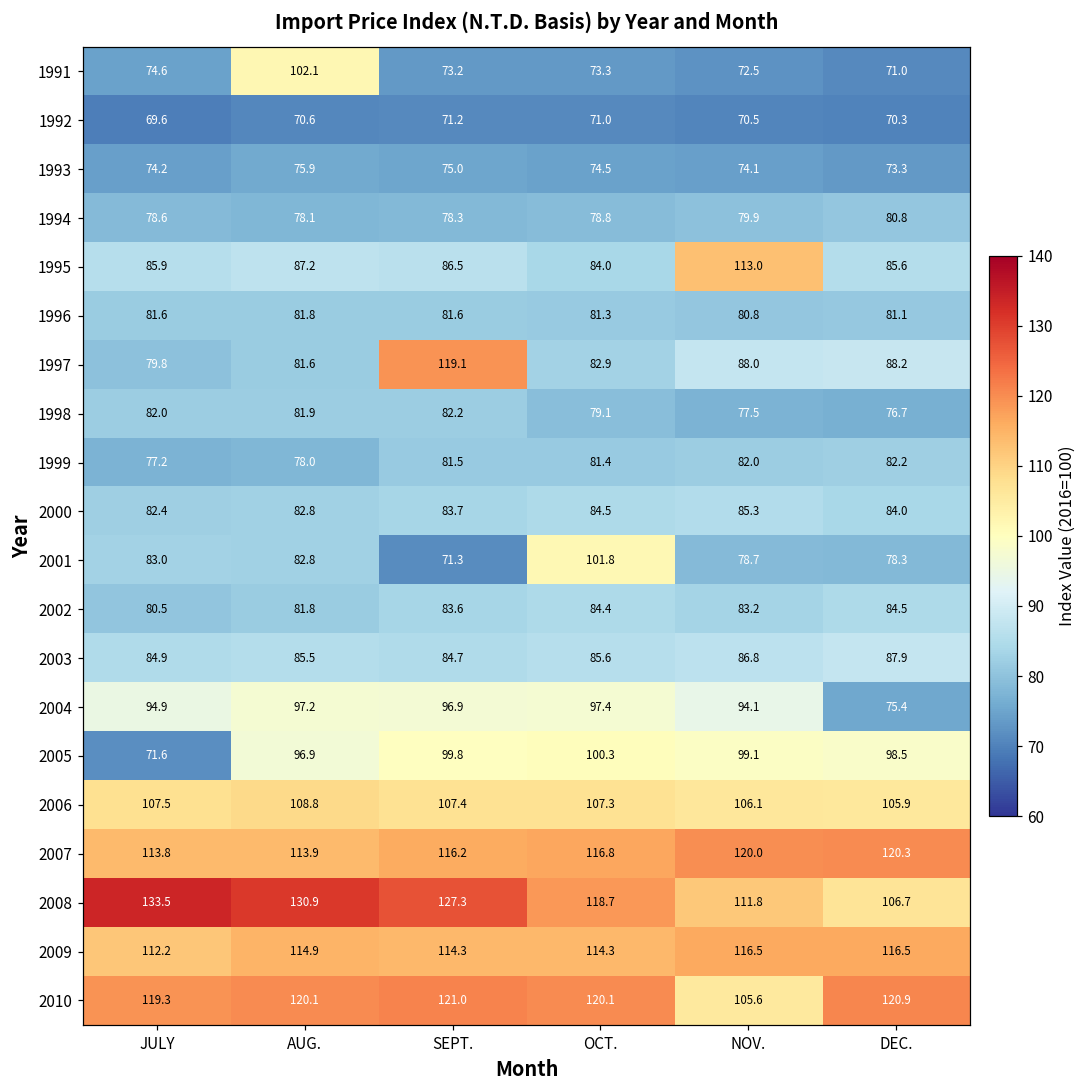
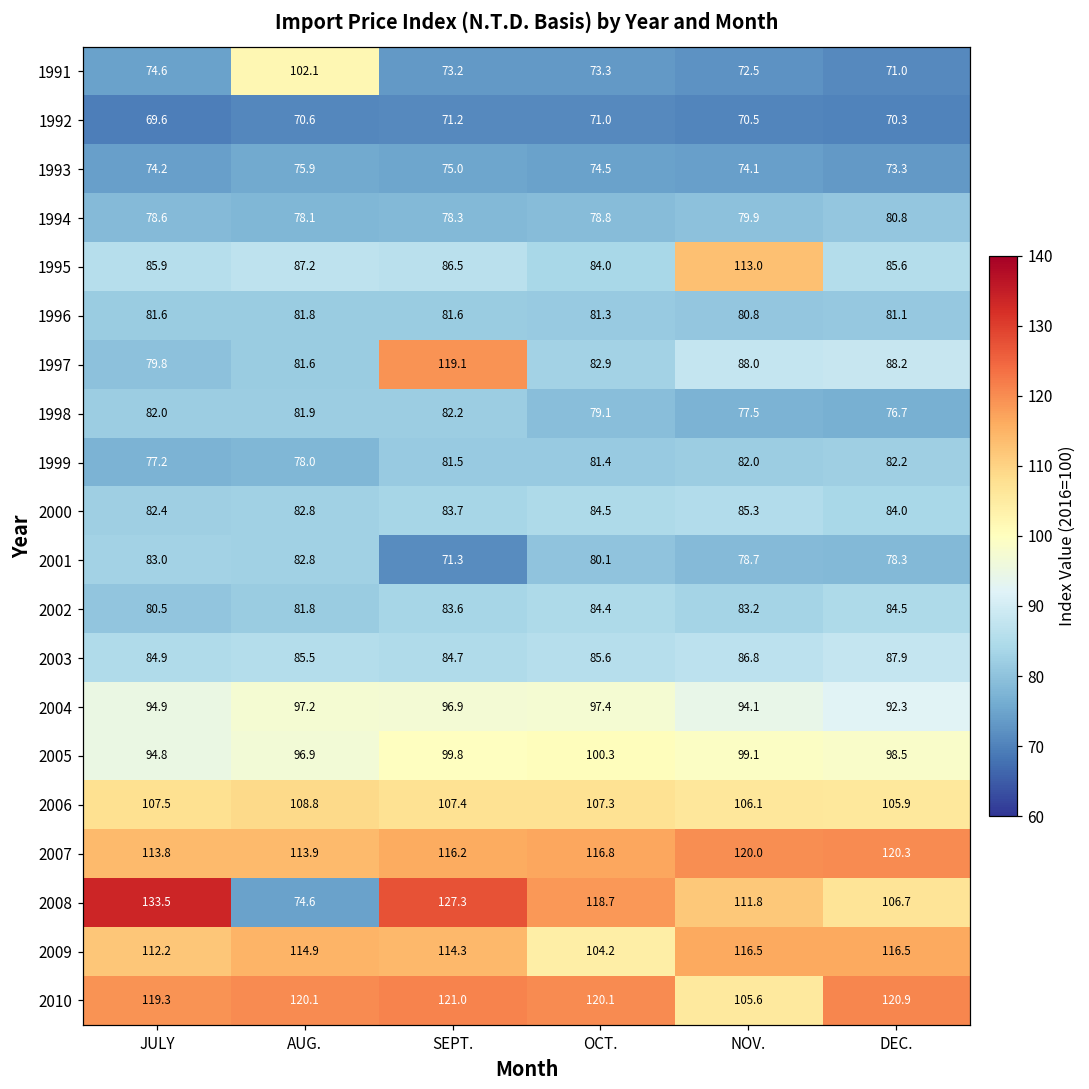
  {
    "1991": {
      "JULY": 74.6,
      "AUG.": 102.1,
      "SEPT.": 73.2,
      "OCT.": 73.3,
      "NOV.": 72.5,
      "DEC.": 71.0
    },
    "1992": {
      "JULY": 69.6,
      "AUG.": 70.6,
      "SEPT.": 71.2,
      "OCT.": 71.0,
      "NOV.": 70.5,
      "DEC.": 70.3
    },
    "1993": {
      "JULY": 74.2,
      "AUG.": 75.9,
      "SEPT.": 75.0,
      "OCT.": 74.5,
      "NOV.": 74.1,
      "DEC.": 73.3
    },
    "1994": {
      "JULY": 78.6,
      "AUG.": 78.1,
      "SEPT.": 78.3,
      "OCT.": 78.8,
      "NOV.": 79.9,
      "DEC.": 80.8
    },
    "1995": {
      "JULY": 85.9,
      "AUG.": 87.2,
      "SEPT.": 86.5,
      "OCT.": 84.0,
      "NOV.": 113.0,
      "DEC.": 85.6
    },
    "1996": {
      "JULY": 81.6,
      "AUG.": 81.8,
      "SEPT.": 81.6,
      "OCT.": 81.3,
      "NOV.": 80.8,
      "DEC.": 81.1
    },
    "1997": {
      "JULY": 79.8,
      "AUG.": 81.6,
      "SEPT.": 119.1,
      "OCT.": 82.9,
      "NOV.": 88.0,
      "DEC.": 88.2
    },
    "1998": {
      "JULY": 82.0,
      "AUG.": 81.9,
      "SEPT.": 82.2,
      "OCT.": 79.1,
      "NOV.": 77.5,
      "DEC.": 76.7
    },
    "1999": {
      "JULY": 77.2,
      "AUG.": 78.0,
      "SEPT.": 81.5,
      "OCT.": 81.4,
      "NOV.": 82.0,
      "DEC.": 82.2
    },
    "2000": {
      "JULY": 82.4,
      "AUG.": 82.8,
      "SEPT.": 83.7,
      "OCT.": 84.5,
      "NOV.": 85.3,
      "DEC.": 84.0
    },
    "2001": {
      "JULY": 83.0,
      "AUG.": 82.8,
      "SEPT.": 71.3,
-     "OCT.": 101.8,
+     "OCT.": 80.1,
      "NOV.": 78.7,
      "DEC.": 78.3
    },
    "2002": {
      "JULY": 80.5,
      "AUG.": 81.8,
      "SEPT.": 83.6,
      "OCT.": 84.4,
      "NOV.": 83.2,
      "DEC.": 84.5
    },
    "2003": {
      "JULY": 84.9,
      "AUG.": 85.5,
      "SEPT.": 84.7,
      "OCT.": 85.6,
      "NOV.": 86.8,
      "DEC.": 87.9
    },
    "2004": {
      "JULY": 94.9,
      "AUG.": 97.2,
      "SEPT.": 96.9,
      "OCT.": 97.4,
      "NOV.": 94.1,
-     "DEC.": 75.4
+     "DEC.": 92.3
    },
    "2005": {
-     "JULY": 71.6,
+     "JULY": 94.8,
      "AUG.": 96.9,
      "SEPT.": 99.8,
      "OCT.": 100.3,
      "NOV.": 99.1,
      "DEC.": 98.5
    },
    "2006": {
      "JULY": 107.5,
      "AUG.": 108.8,
      "SEPT.": 107.4,
      "OCT.": 107.3,
      "NOV.": 106.1,
      "DEC.": 105.9
    },
    "2007": {
      "JULY": 113.8,
      "AUG.": 113.9,
      "SEPT.": 116.2,
      "OCT.": 116.8,
      "NOV.": 120.0,
      "DEC.": 120.3
    },
    "2008": {
      "JULY": 133.5,
-     "AUG.": 130.9,
+     "AUG.": 74.6,
      "SEPT.": 127.3,
      "OCT.": 118.7,
      "NOV.": 111.8,
      "DEC.": 106.7
    },
    "2009": {
      "JULY": 112.2,
      "AUG.": 114.9,
      "SEPT.": 114.3,
-     "OCT.": 114.3,
+     "OCT.": 104.2,
      "NOV.": 116.5,
      "DEC.": 116.5
    },
    "2010": {
      "JULY": 119.3,
      "AUG.": 120.1,
      "SEPT.": 121.0,
      "OCT.": 120.1,
      "NOV.": 105.6,
      "DEC.": 120.9
    }
  }
